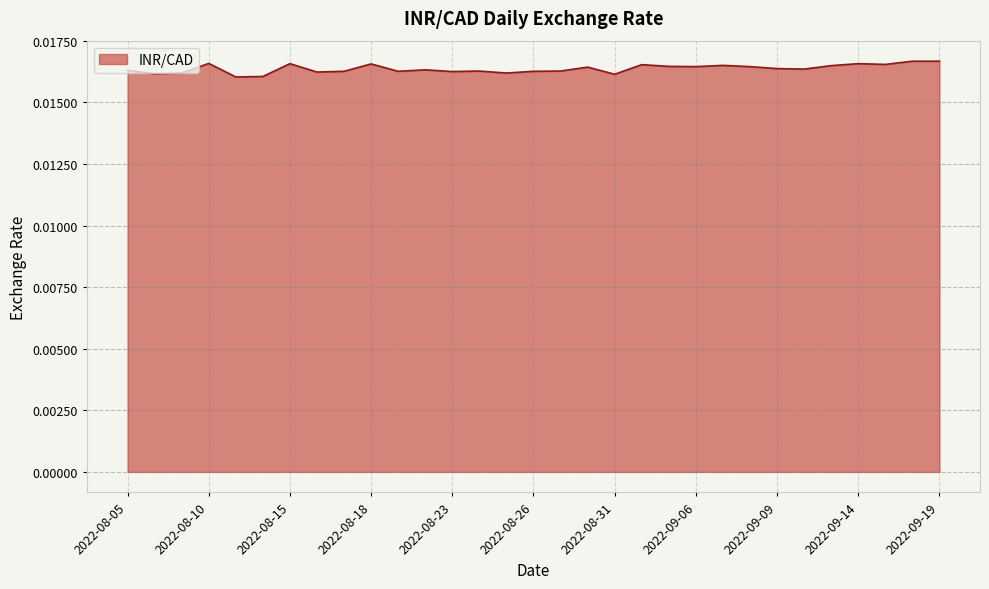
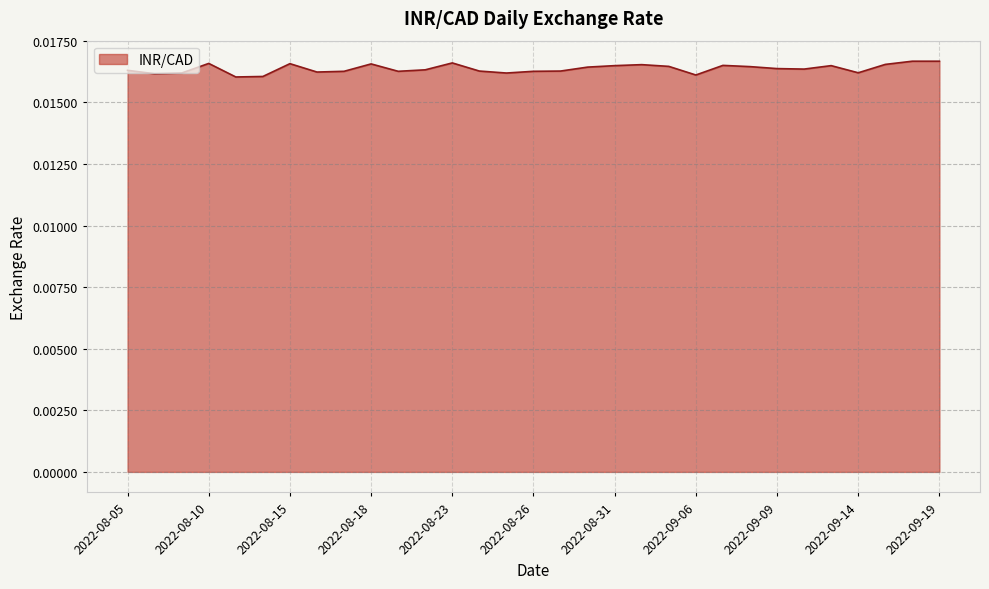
  {
    "2022-08-10": 0.0166,
    "2022-08-15": 0.0166,
    "2022-08-18": 0.0166,
-   "2022-08-23": 0.0163,
+   "2022-08-23": 0.0166,
    "2022-08-26": 0.0163,
-   "2022-08-31": 0.0161,
-   "2022-09-06": 0.0165,
+   "2022-08-31": 0.0165,
+   "2022-09-06": 0.0161,
    "2022-09-09": 0.0164,
-   "2022-09-14": 0.0166,
+   "2022-09-14": 0.0162,
    "2022-09-19": 0.0167
  }
